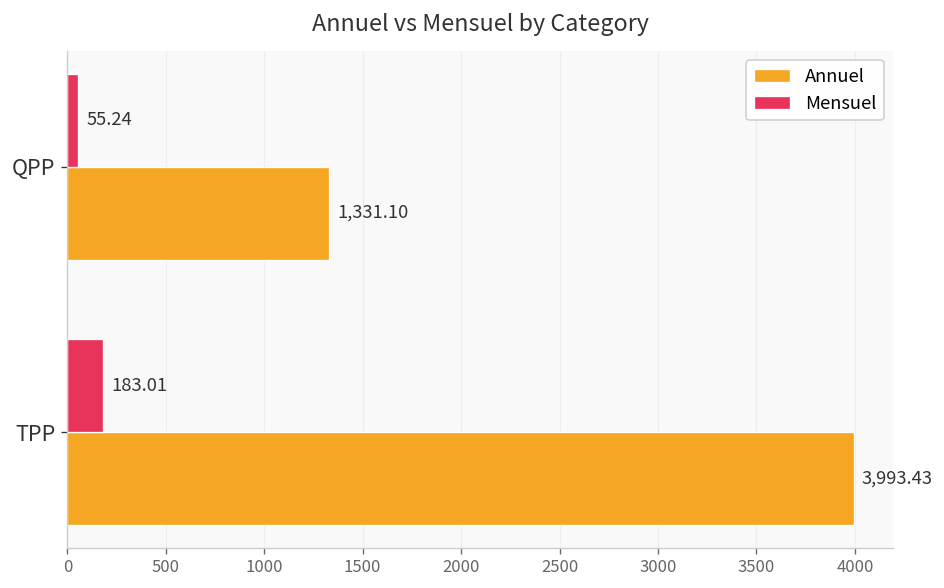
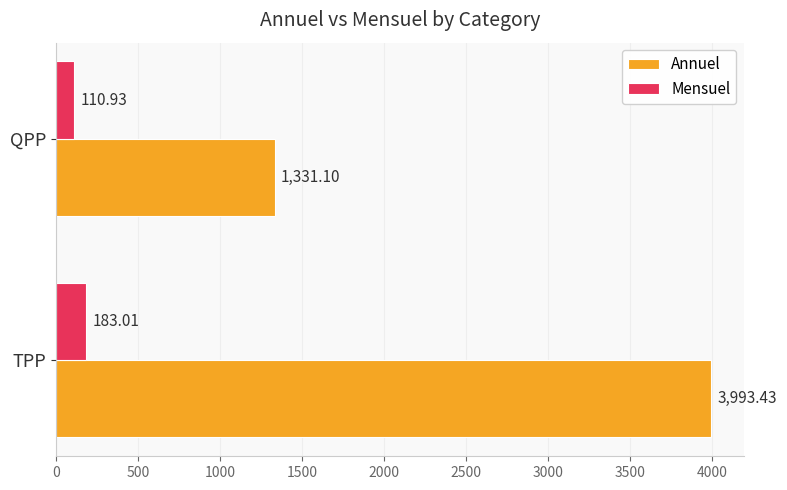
  {
    "Annuel": {
      "QPP": "1,331.10",
      "TPP": "3,993.43"
    },
    "Mensuel": {
-     "QPP": "55.24",
+     "QPP": "110.93",
      "TPP": "183.01"
    }
  }
